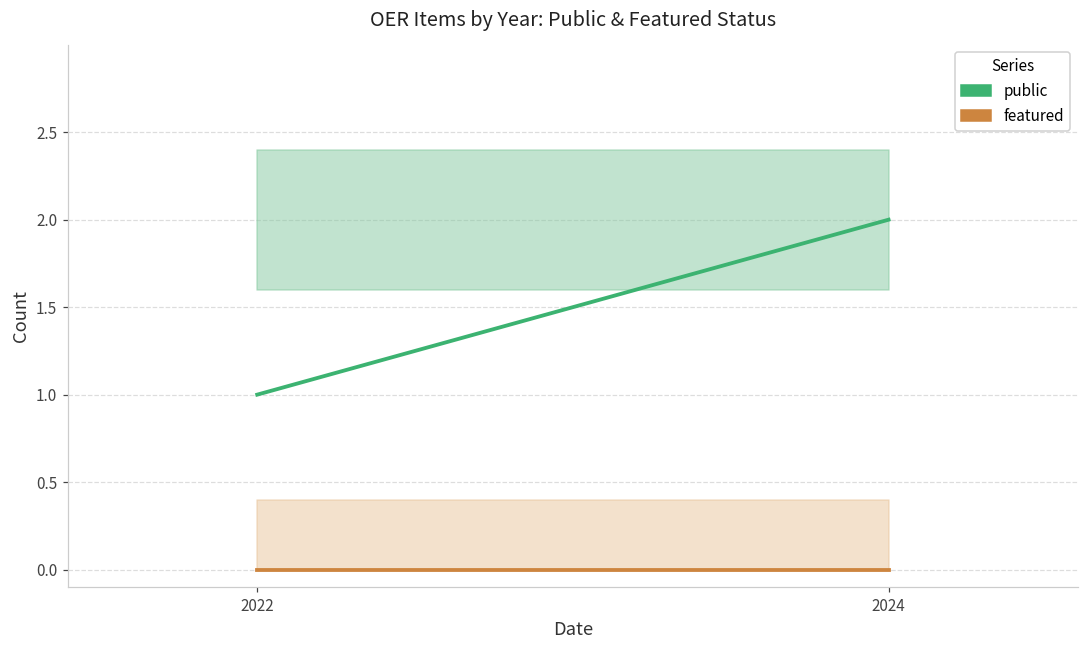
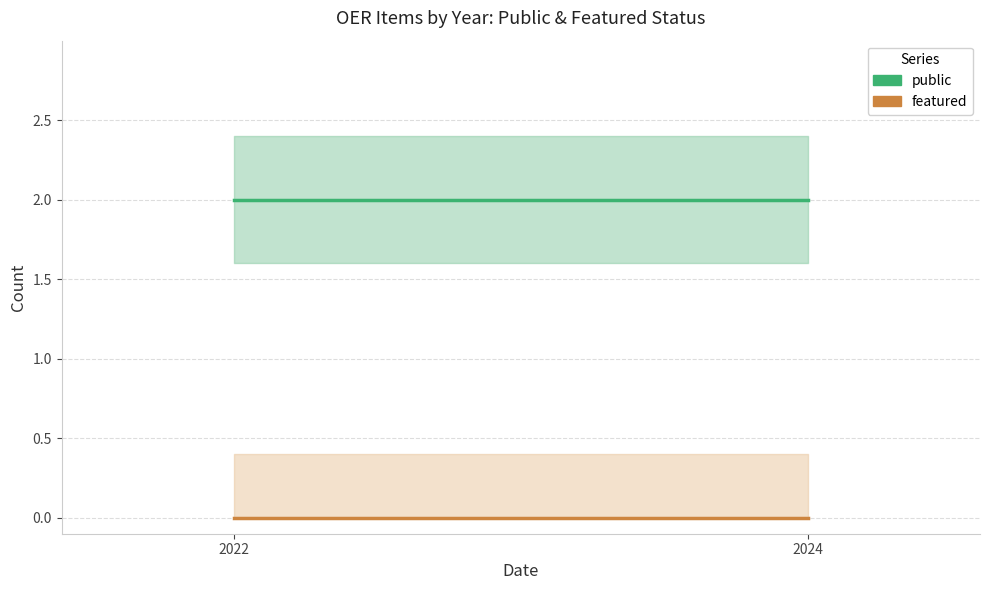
  {
    "public": {
-     "2022": 1,
+     "2022": 2,
      "2024": 2
    },
    "featured": {
      "2022": 0,
      "2024": 0
    }
  }
